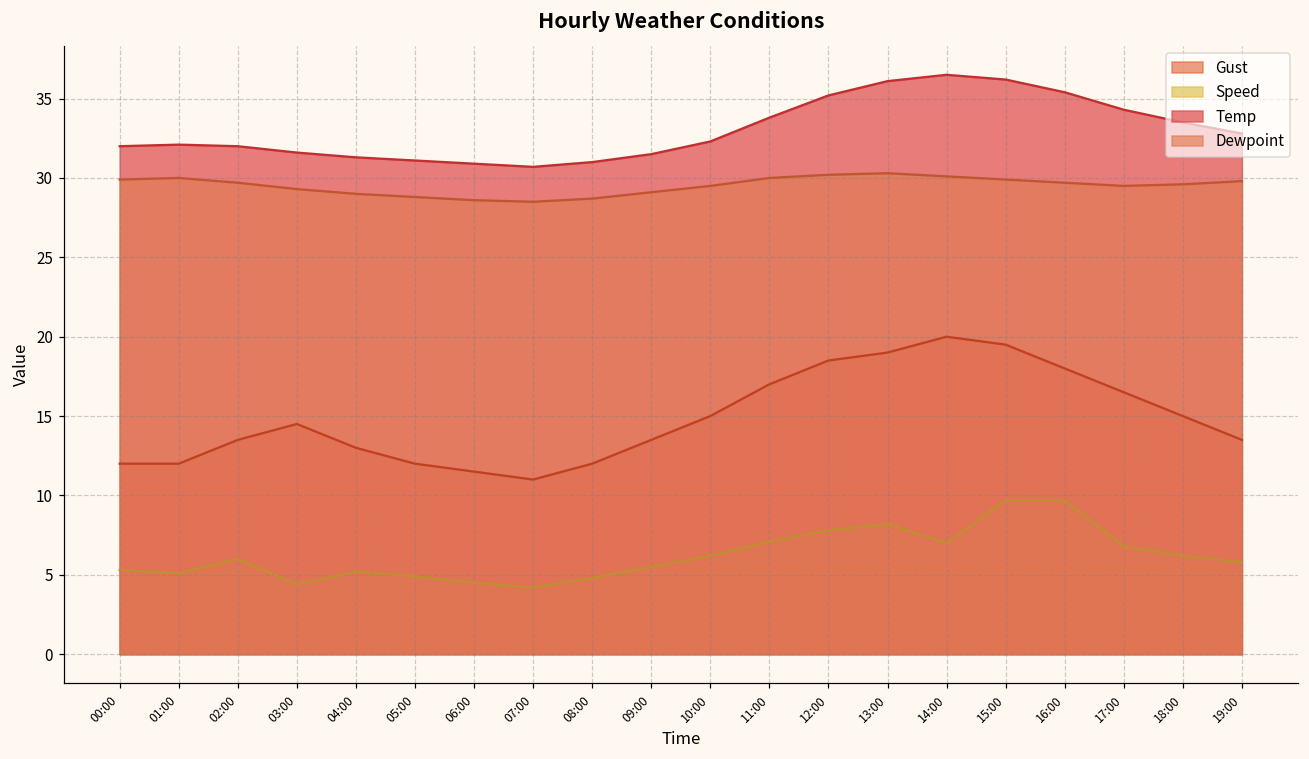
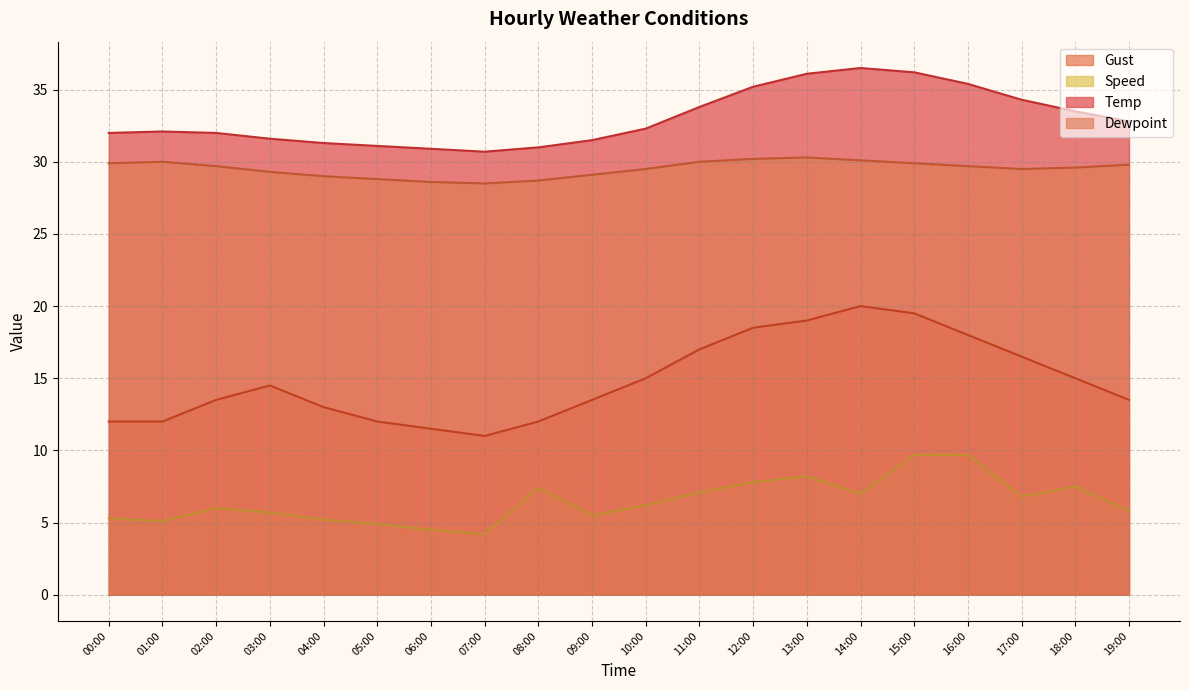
  {
    "Speed": {
      "00:00": 5.3,
      "01:00": 5.1,
      "02:00": 6.0,
-     "03:00": 4.4,
+     "03:00": 5.7,
      "04:00": 5.2,
      "05:00": 4.9,
      "06:00": 4.5,
      "07:00": 4.2,
-     "08:00": 4.8,
+     "08:00": 7.4,
      "09:00": 5.5,
      "10:00": 6.2,
      "11:00": 7.1,
      "12:00": 7.8,
      "13:00": 8.2,
      "14:00": 7.0,
      "15:00": 9.7,
      "16:00": 9.7,
      "17:00": 6.8,
-     "18:00": 6.2,
+     "18:00": 7.5,
      "19:00": 5.8
    }
  }
